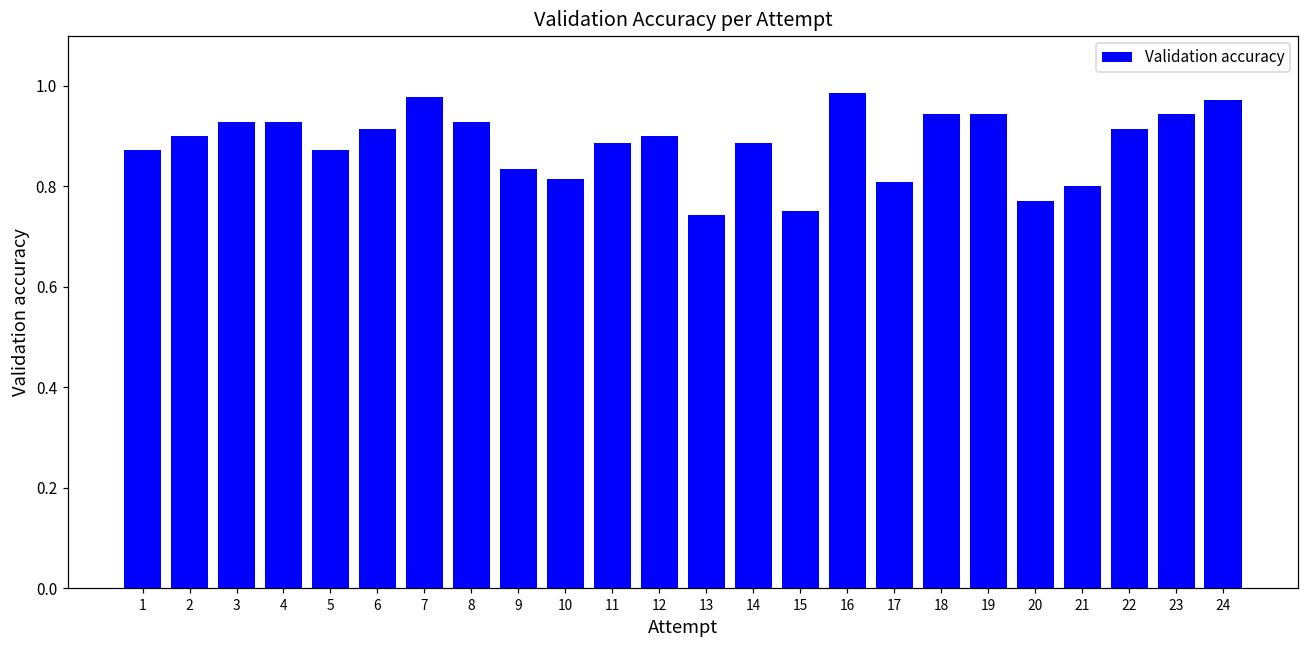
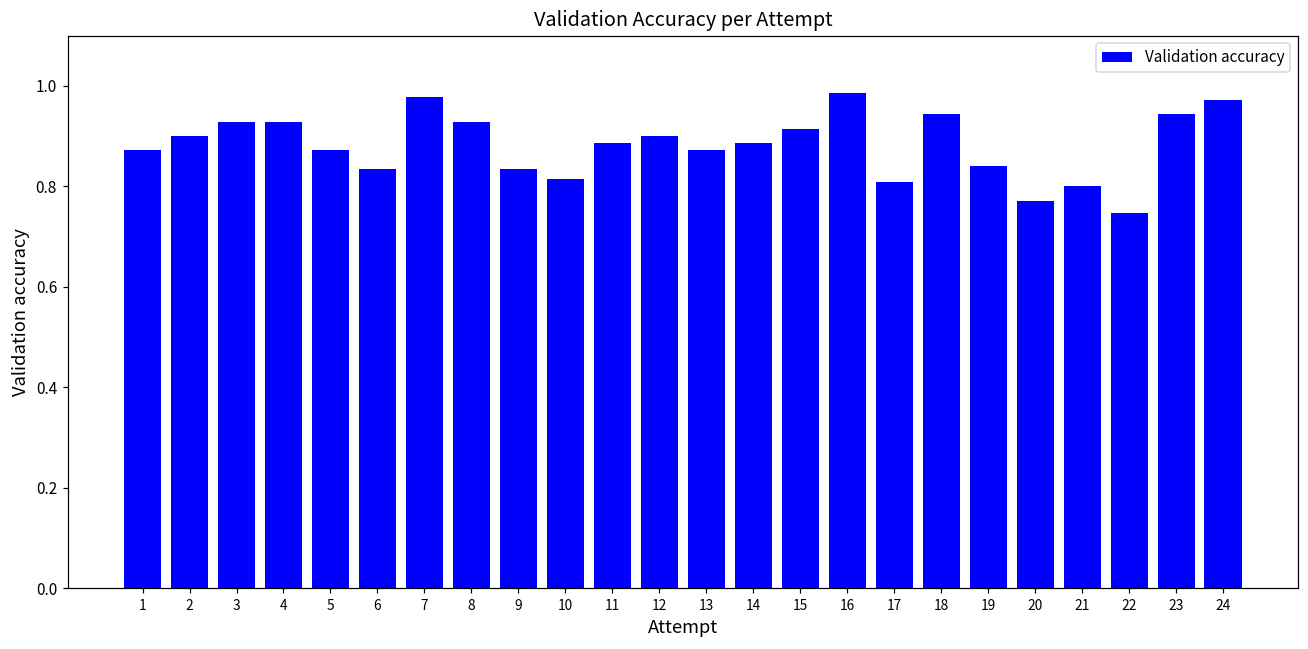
  {
    "1": 0.87,
    "2": 0.90,
    "3": 0.93,
    "4": 0.93,
    "5": 0.87,
-   "6": 0.91,
+   "6": 0.83,
    "7": 0.98,
    "8": 0.93,
    "9": 0.83,
    "10": 0.81,
    "11": 0.89,
    "12": 0.90,
-   "13": 0.74,
+   "13": 0.87,
    "14": 0.89,
-   "15": 0.75,
+   "15": 0.91,
    "16": 0.99,
    "17": 0.81,
    "18": 0.94,
-   "19": 0.94,
+   "19": 0.84,
    "20": 0.77,
    "21": 0.80,
-   "22": 0.91,
+   "22": 0.75,
    "23": 0.94,
    "24": 0.97
  }
